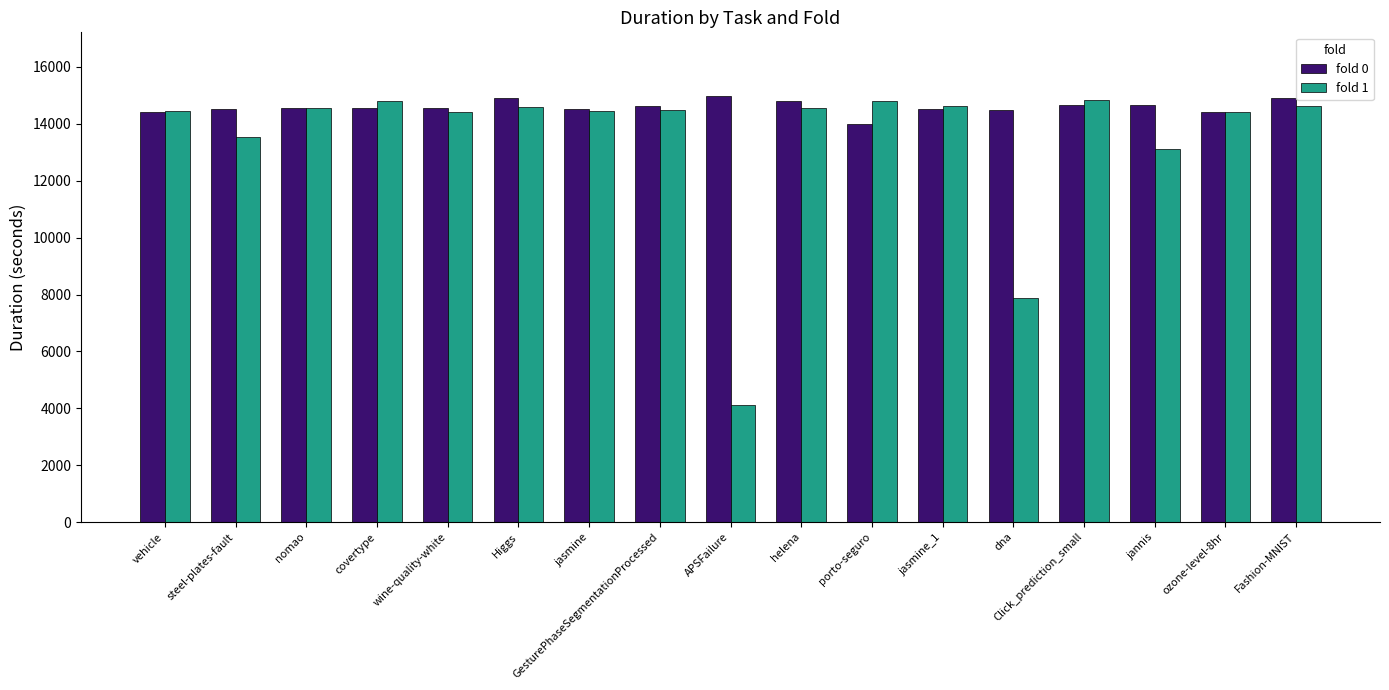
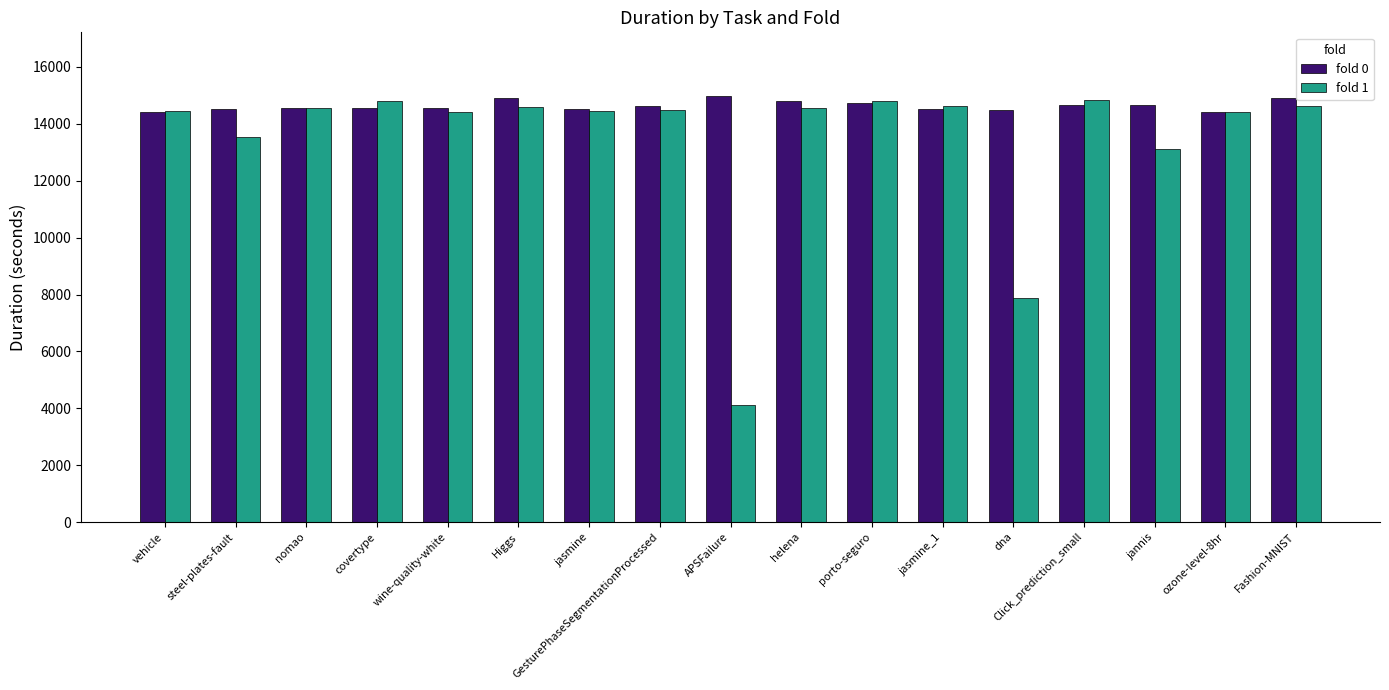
  {
    "fold 0": {
      "vehicle": 14400,
      "steel-plates-fault": 14500,
      "nomao": 14600,
      "covertype": 14600,
      "wine-quality-white": 14600,
      "Higgs": 14900,
      "jasmine": 14500,
      "GesturePhaseSegmentationProcessed": 14600,
      "APSFailure": 15000,
      "helena": 14800,
-     "porto-seguro": 14000,
+     "porto-seguro": 14700,
      "jasmine_1": 14500,
      "dna": 14500,
      "Click_prediction_small": 14700,
      "jannis": 14700,
      "ozone-level-8hr": 14400,
      "Fashion-MNIST": 14900
    },
    "fold 1": {
      "vehicle": 14500,
      "steel-plates-fault": 13500,
      "nomao": 14600,
      "covertype": 14800,
      "wine-quality-white": 14400,
      "Higgs": 14600,
      "jasmine": 14500,
      "GesturePhaseSegmentationProcessed": 14500,
      "APSFailure": 4100,
      "helena": 14600,
      "porto-seguro": 14800,
      "jasmine_1": 14600,
      "dna": 7900,
      "Click_prediction_small": 14800,
      "jannis": 13100,
      "ozone-level-8hr": 14400,
      "Fashion-MNIST": 14600
    }
  }
